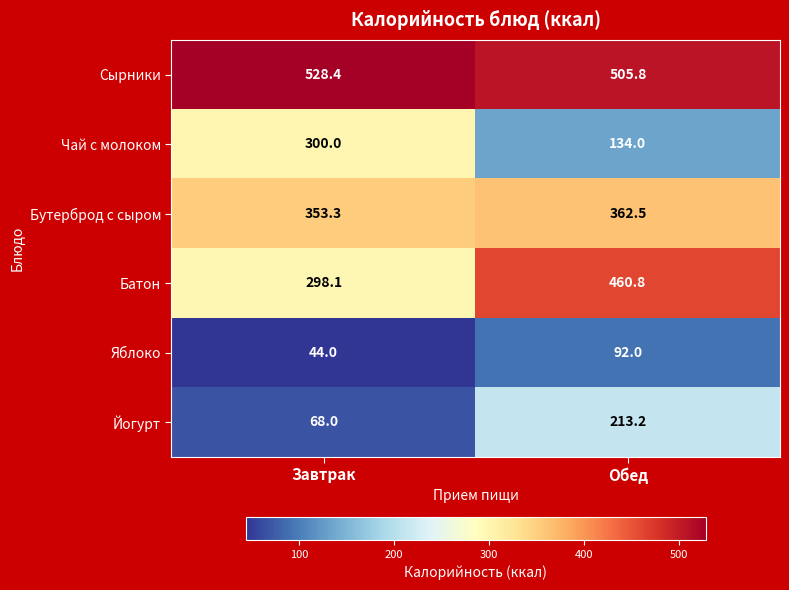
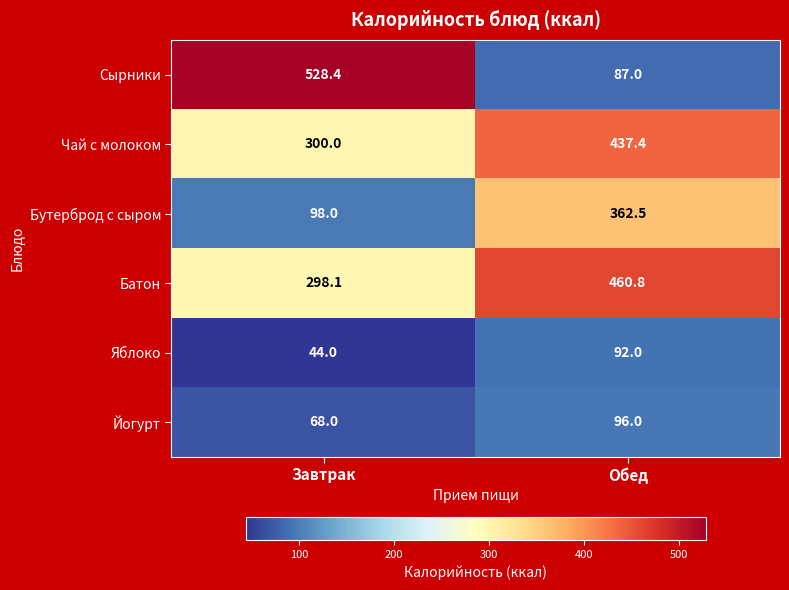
  {
    "Сырники": {
      "Завтрак": 528.4,
-     "Обед": 505.8
+     "Обед": 87.0
    },
    "Чай с молоком": {
      "Завтрак": 300.0,
-     "Обед": 134.0
+     "Обед": 437.4
    },
    "Бутерброд с сыром": {
-     "Завтрак": 353.3,
+     "Завтрак": 98.0,
      "Обед": 362.5
    },
    "Батон": {
      "Завтрак": 298.1,
      "Обед": 460.8
    },
    "Яблоко": {
      "Завтрак": 44.0,
      "Обед": 92.0
    },
    "Йогурт": {
      "Завтрак": 68.0,
-     "Обед": 213.2
+     "Обед": 96.0
    }
  }
